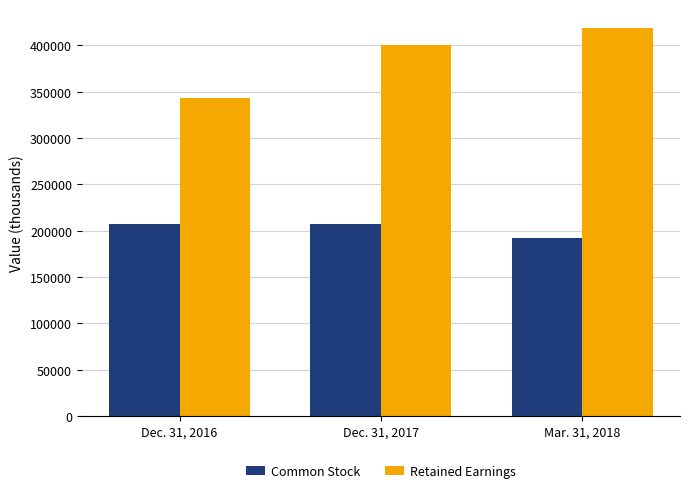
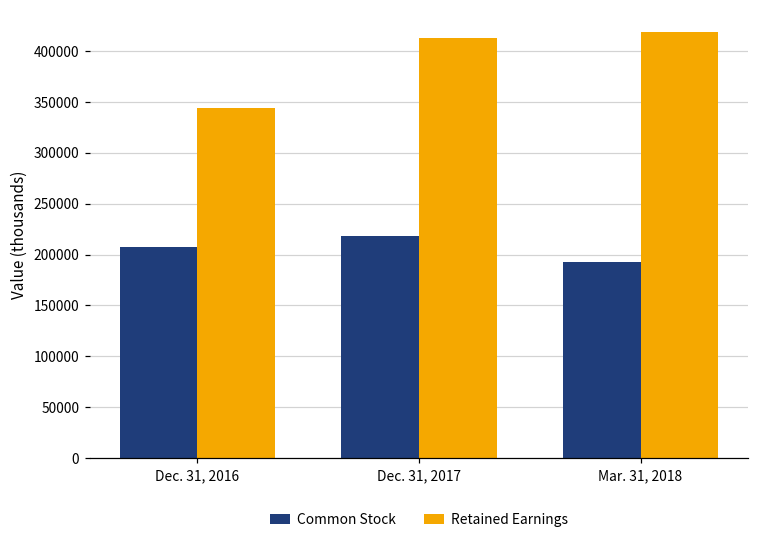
  {
    "Common Stock": {
      "Dec. 31, 2016": 210000,
-     "Dec. 31, 2017": 210000,
+     "Dec. 31, 2017": 220000,
      "Mar. 31, 2018": 190000
    },
    "Retained Earnings": {
      "Dec. 31, 2016": 340000,
-     "Dec. 31, 2017": 400000,
+     "Dec. 31, 2017": 410000,
      "Mar. 31, 2018": 420000
    }
  }
